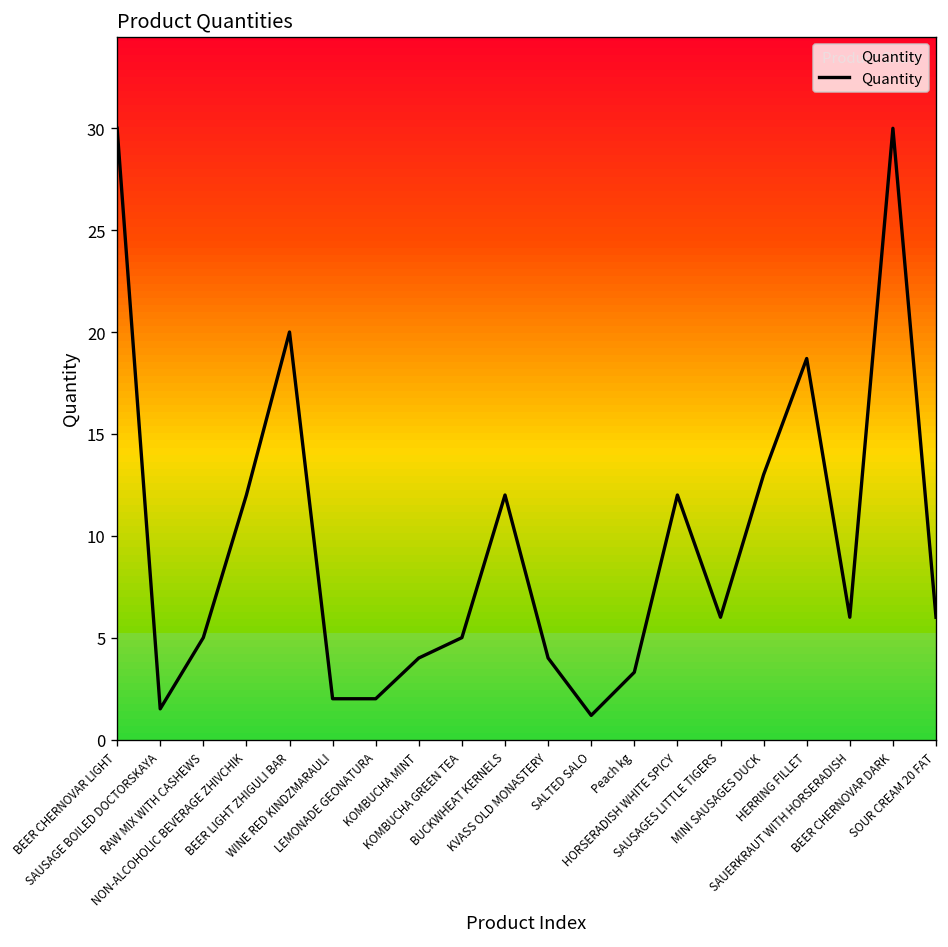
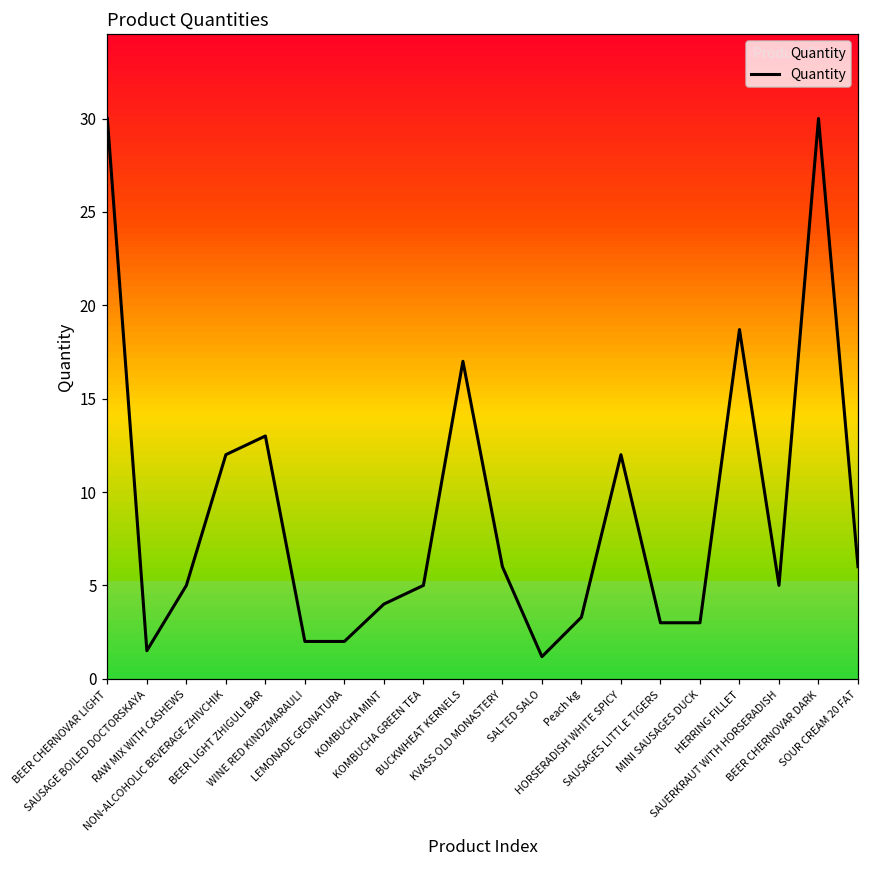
  {
    "BEER CHERNOVAR LIGHT": 30,
    "SAUSAGE BOILED DOCTORSKAYA": 1.5,
    "RAW MIX WITH CASHEWS": 5,
    "NON-ALCOHOLIC BEVERAGE ZHIVCHIK": 12,
-   "BEER LIGHT ZHIGULI BAR": 20,
+   "BEER LIGHT ZHIGULI BAR": 13,
    "WINE RED KINDZMARAULI": 2,
    "LEMONADE GEONATURA": 2,
    "KOMBUCHA MINT": 4,
    "KOMBUCHA GREEN TEA": 5,
-   "BUCKWHEAT KERNELS": 12,
-   "KVASS OLD MONASTERY": 4,
+   "BUCKWHEAT KERNELS": 17,
+   "KVASS OLD MONASTERY": 6,
    "SALTED SALO": 1.2,
    "Peach kg": 3.3,
    "HORSERADISH WHITE SPICY": 12,
-   "SAUSAGES LITTLE TIGERS": 6,
-   "MINI SAUSAGES DUCK": 13,
+   "SAUSAGES LITTLE TIGERS": 3,
+   "MINI SAUSAGES DUCK": 3,
    "HERRING FILLET": 18.7,
-   "SAUERKRAUT WITH HORSERADISH": 6,
+   "SAUERKRAUT WITH HORSERADISH": 5,
    "BEER CHERNOVAR DARK": 30,
    "SOUR CREAM 20 FAT": 6
  }
